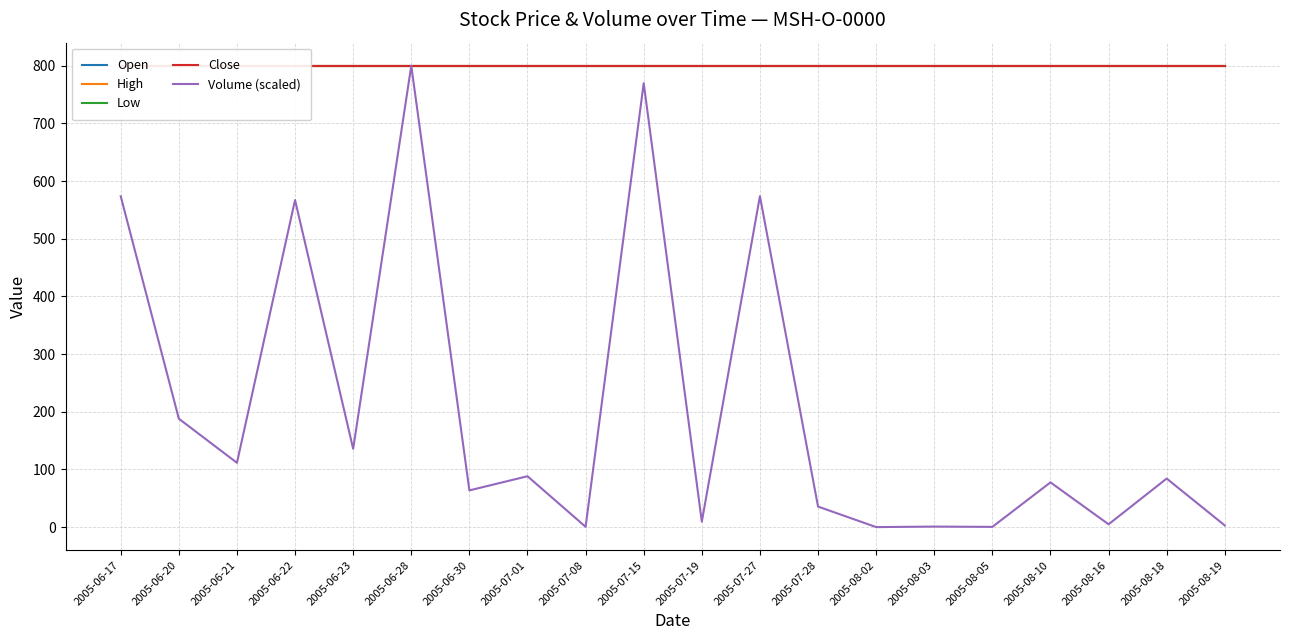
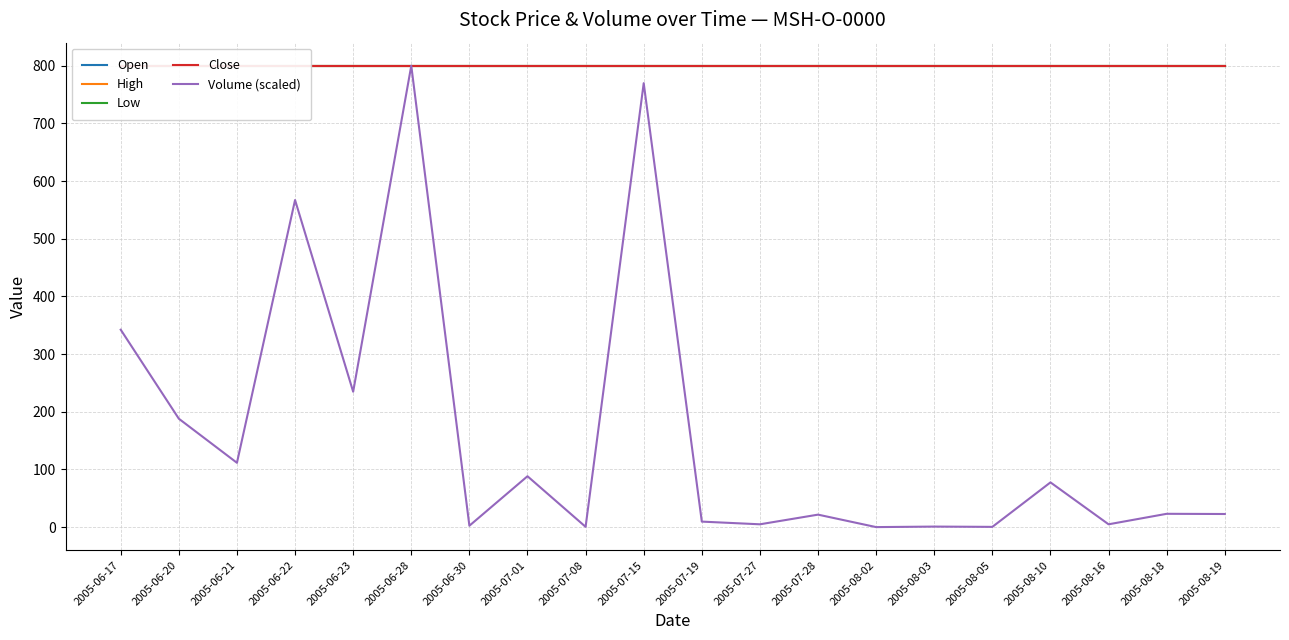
  {
    "Close": {
      "2005-06-23": 800,
      "2005-06-30": 800,
      "2005-07-01": 800,
      "2005-07-08": 800,
      "2005-07-15": 800,
      "2005-07-19": 800,
      "2005-07-27": 800,
      "2005-07-28": 800,
      "2005-08-02": 800,
      "2005-08-03": 800,
      "2005-08-05": 800,
      "2005-08-10": 800,
      "2005-08-16": 800,
      "2005-08-18": 800,
      "2005-08-19": 800
    },
    "Volume (scaled)": {
-     "2005-06-17": 570,
+     "2005-06-17": 340,
      "2005-06-20": 190,
      "2005-06-21": 110,
      "2005-06-22": 570,
-     "2005-06-23": 140,
-     "2005-06-30": 60,
+     "2005-06-23": 230,
+     "2005-06-30": 0,
      "2005-07-01": 90,
      "2005-07-08": 0,
      "2005-07-15": 770,
      "2005-07-19": 10,
-     "2005-07-27": 570,
-     "2005-07-28": 40,
+     "2005-07-27": 0,
+     "2005-07-28": 20,
      "2005-08-02": 0,
      "2005-08-03": 0,
      "2005-08-05": 0,
      "2005-08-10": 80,
      "2005-08-16": 0,
-     "2005-08-18": 80,
-     "2005-08-19": 0
+     "2005-08-18": 20,
+     "2005-08-19": 20
    }
  }
